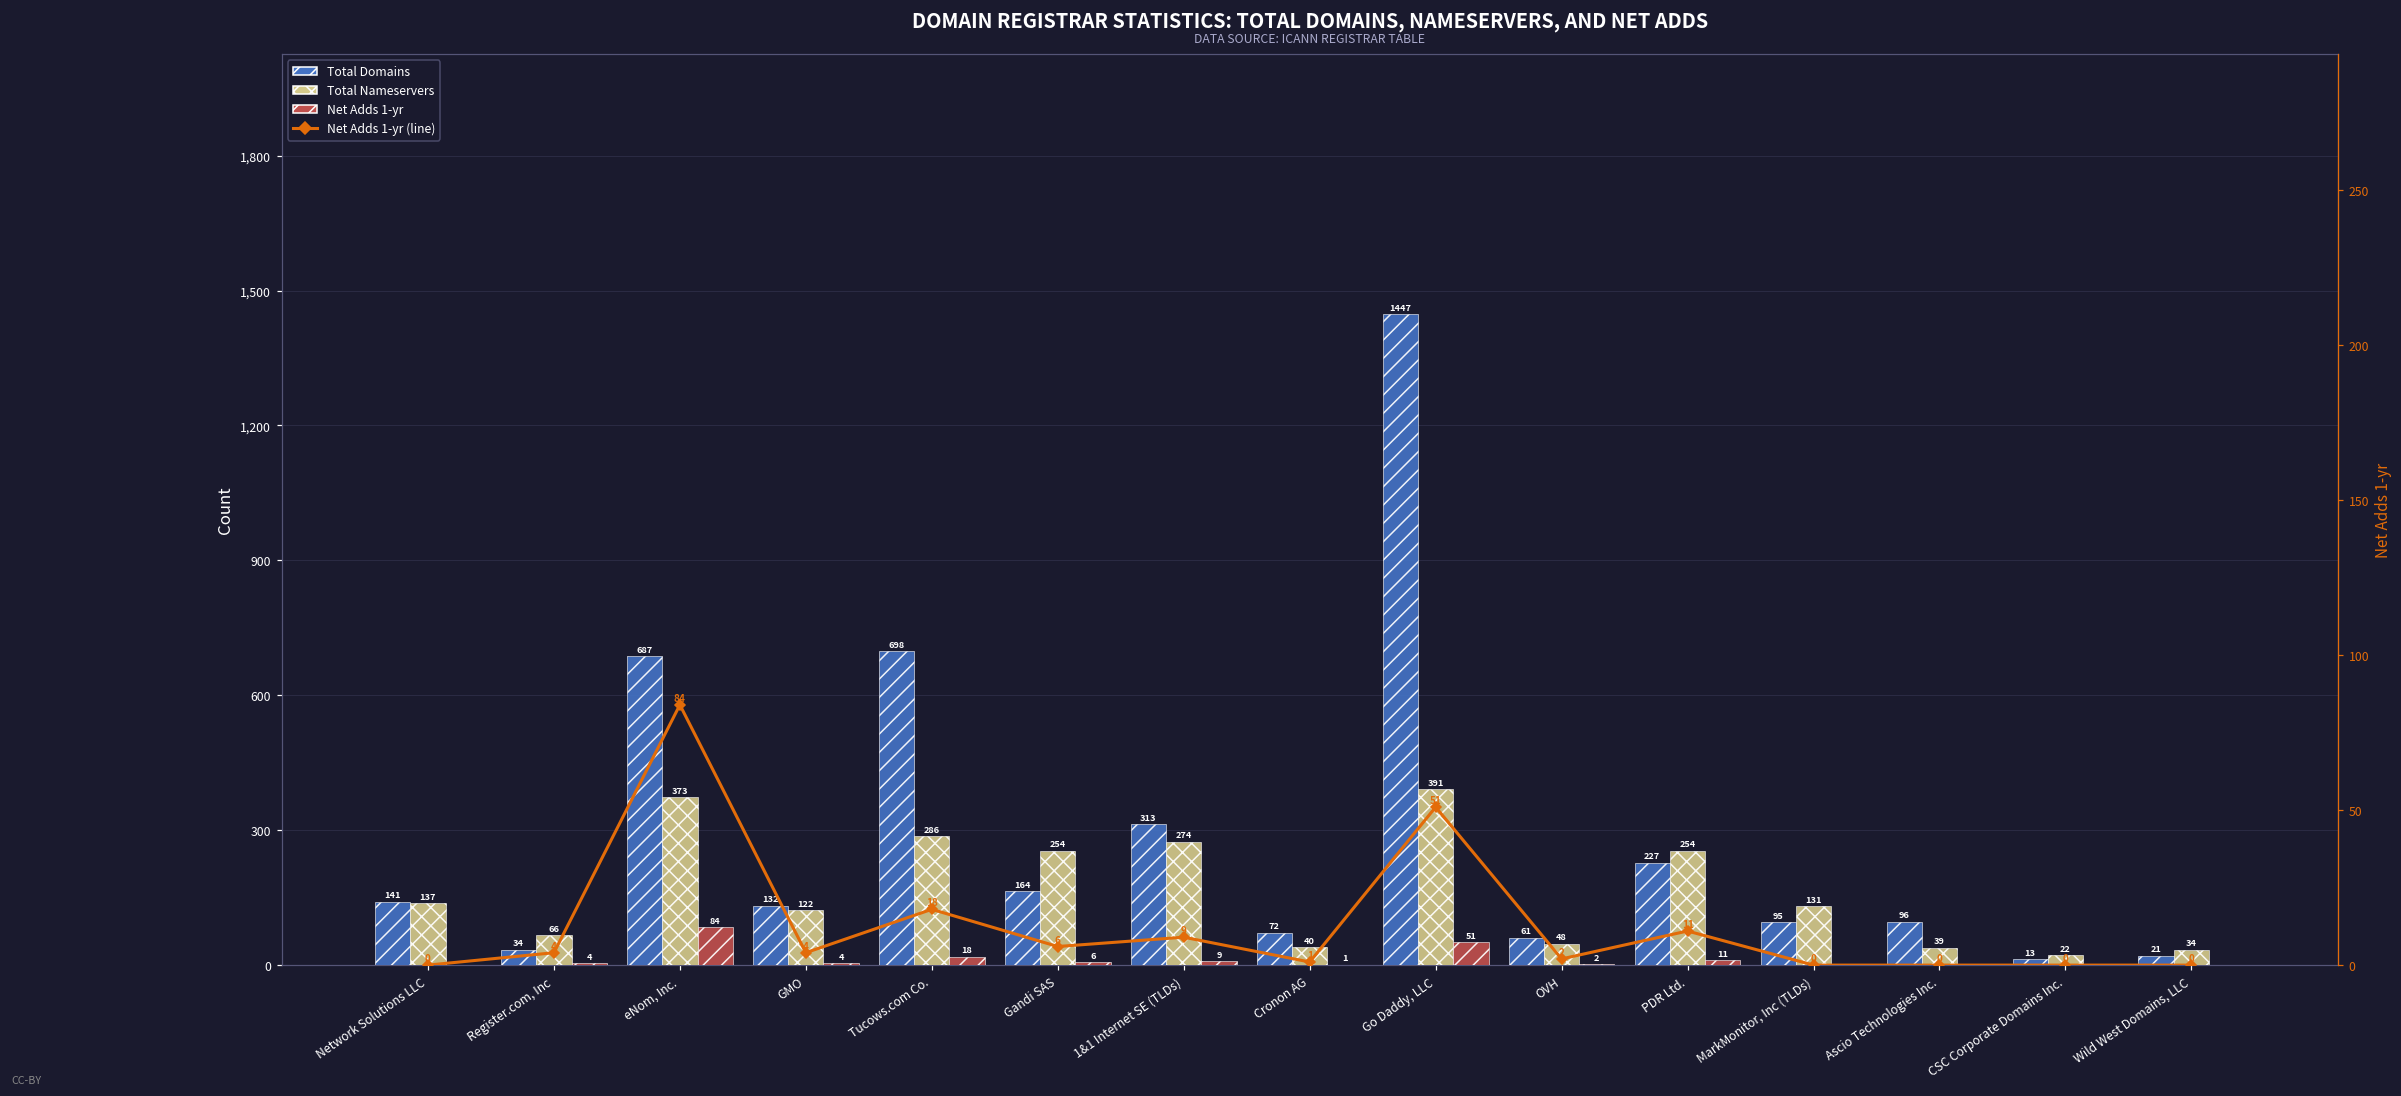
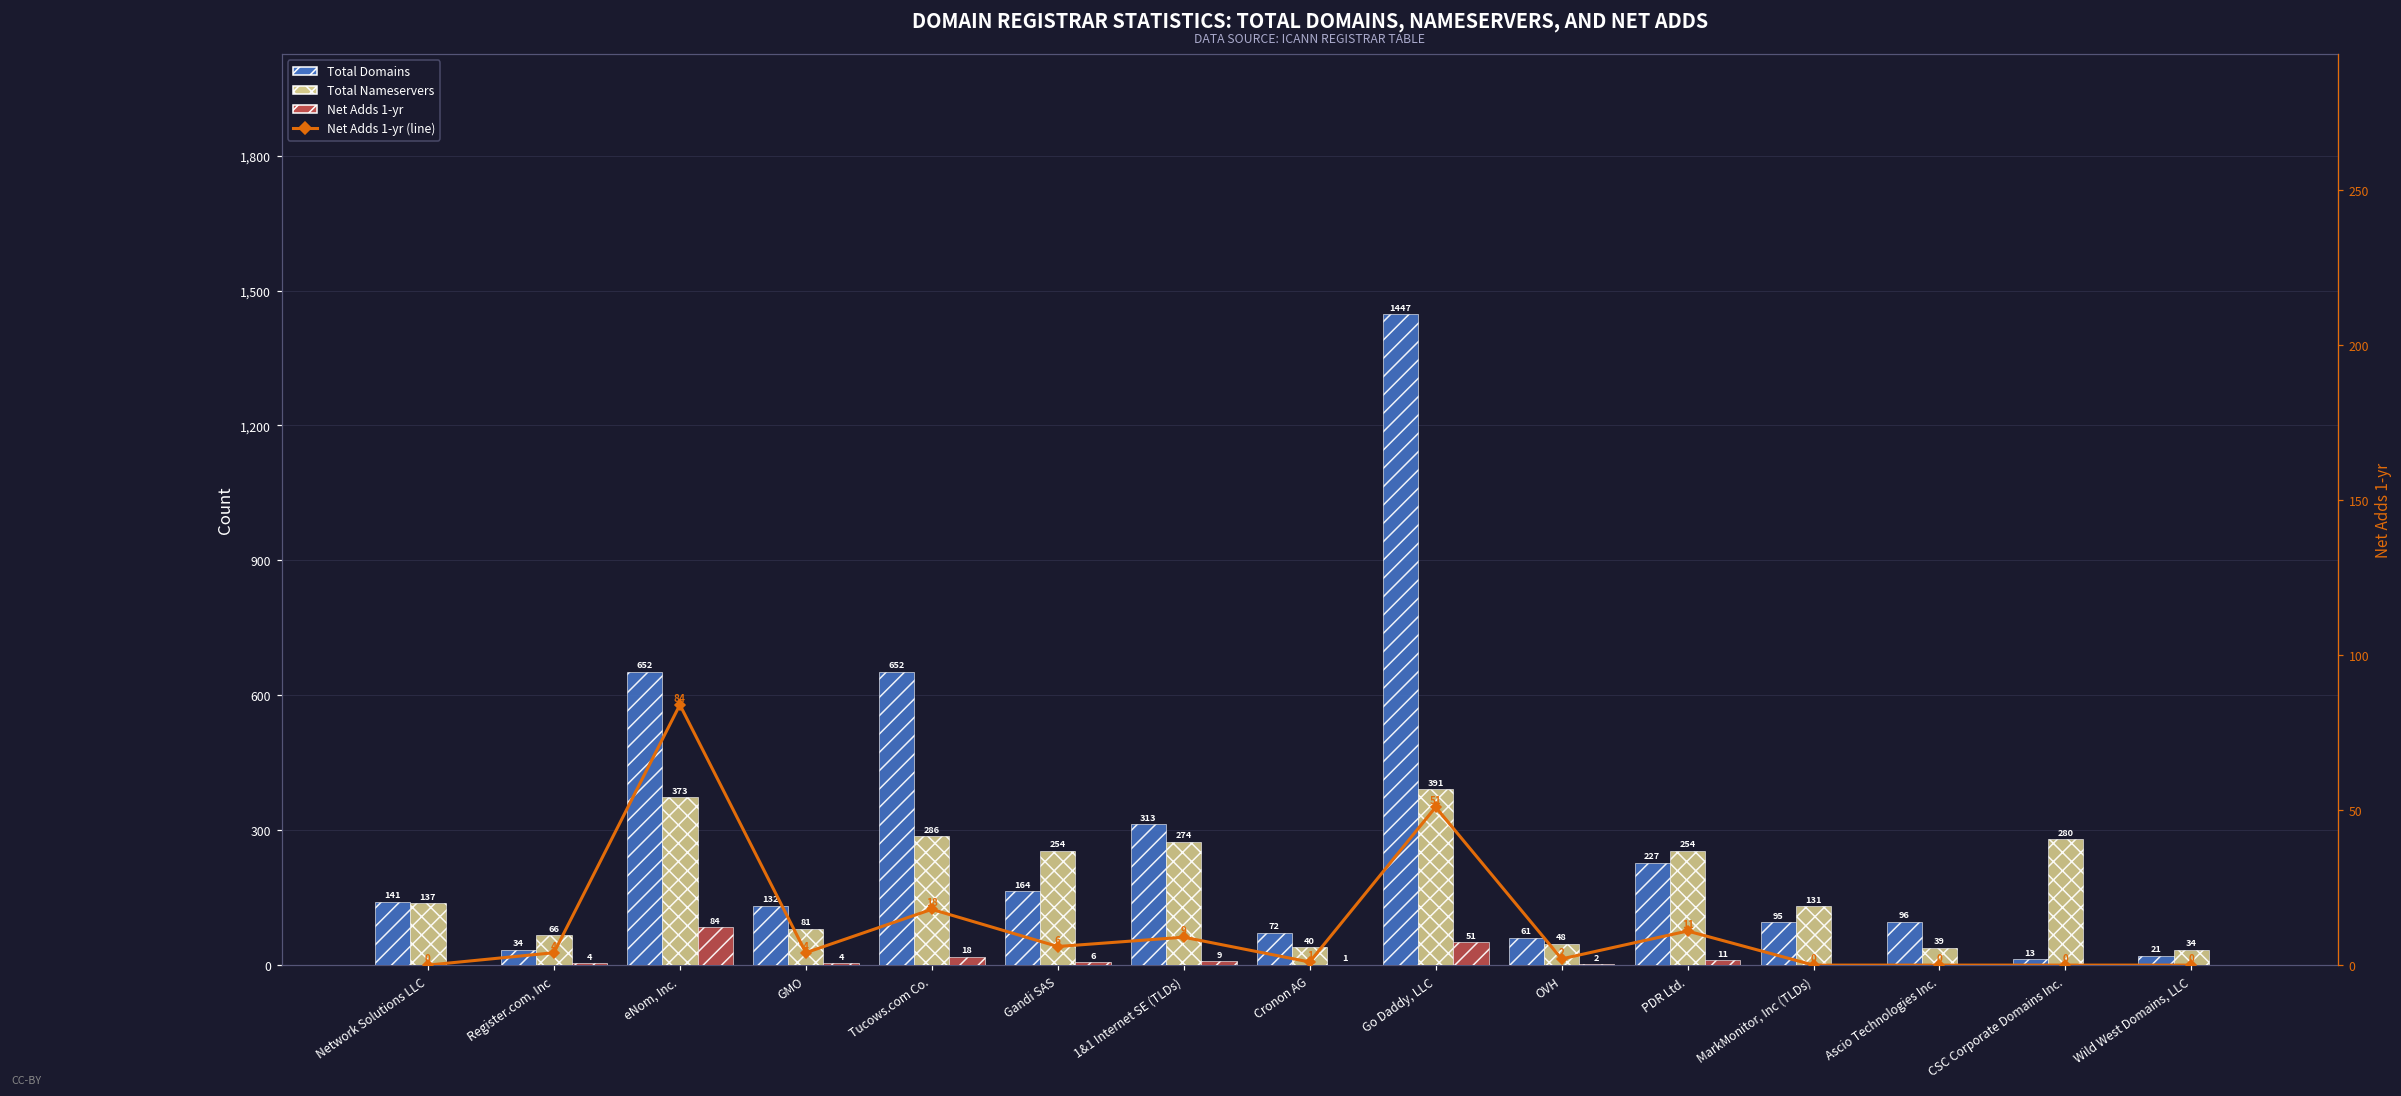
  {
    "Total Domains": {
      "Network Solutions LLC": 141,
      "Register.com, Inc": 34,
-     "eNom, Inc.": 687,
+     "eNom, Inc.": 652,
      "GMO": 132,
-     "Tucows.com Co.": 698,
+     "Tucows.com Co.": 652,
      "Gandi SAS": 164,
      "1&1 Internet SE (TLDs)": 313,
      "Cronon AG": 72,
      "Go Daddy, LLC": 1447,
      "OVH": 61,
      "PDR Ltd.": 227,
      "MarkMonitor, Inc (TLDs)": 95,
      "Ascio Technologies Inc.": 96,
      "CSC Corporate Domains Inc.": 13,
      "Wild West Domains, LLC": 21
    },
    "Total Nameservers": {
      "Network Solutions LLC": 137,
      "Register.com, Inc": 66,
      "eNom, Inc.": 373,
-     "GMO": 122,
+     "GMO": 81,
      "Tucows.com Co.": 286,
      "Gandi SAS": 254,
      "1&1 Internet SE (TLDs)": 274,
      "Cronon AG": 40,
      "Go Daddy, LLC": 391,
      "OVH": 48,
      "PDR Ltd.": 254,
      "MarkMonitor, Inc (TLDs)": 131,
      "Ascio Technologies Inc.": 39,
-     "CSC Corporate Domains Inc.": 22,
+     "CSC Corporate Domains Inc.": 280,
      "Wild West Domains, LLC": 34
    },
    "Net Adds 1-yr": {
      "Register.com, Inc": 4,
      "eNom, Inc.": 84,
      "GMO": 4,
      "Tucows.com Co.": 18,
      "Gandi SAS": 6,
      "1&1 Internet SE (TLDs)": 9,
      "Cronon AG": 1,
      "Go Daddy, LLC": 51,
      "OVH": 2,
      "PDR Ltd.": 11
    },
    "Net Adds 1-yr (line)": {
      "Network Solutions LLC": 0,
      "Register.com, Inc": 4,
      "eNom, Inc.": 84,
      "Tucows.com Co.": 18,
      "Gandi SAS": 6,
      "1&1 Internet SE (TLDs)": 9,
      "Cronon AG": 1,
      "Go Daddy, LLC": 51,
      "OVH": 2,
      "PDR Ltd.": 11,
      "MarkMonitor, Inc (TLDs)": 0,
      "Ascio Technologies Inc.": 0,
      "CSC Corporate Domains Inc.": 0,
      "Wild West Domains, LLC": 0
    }
  }
